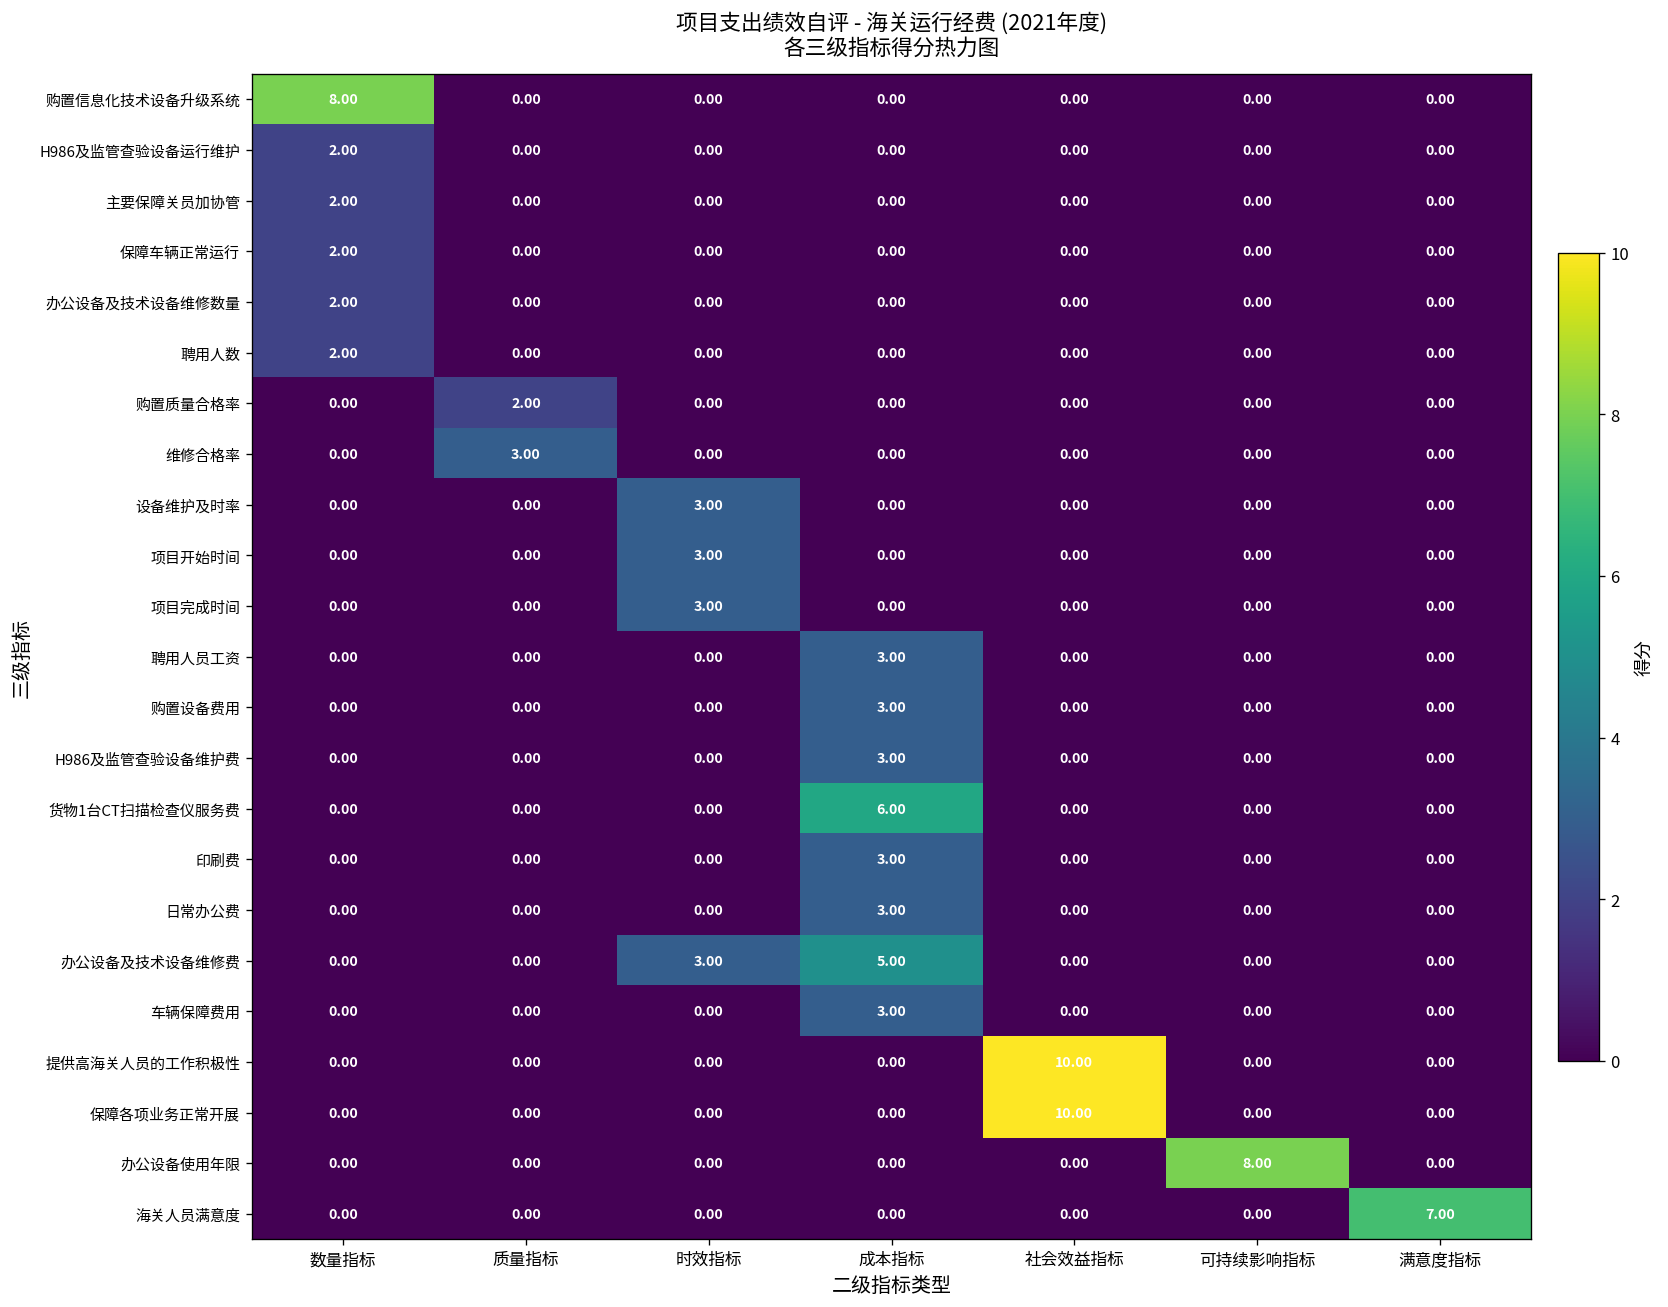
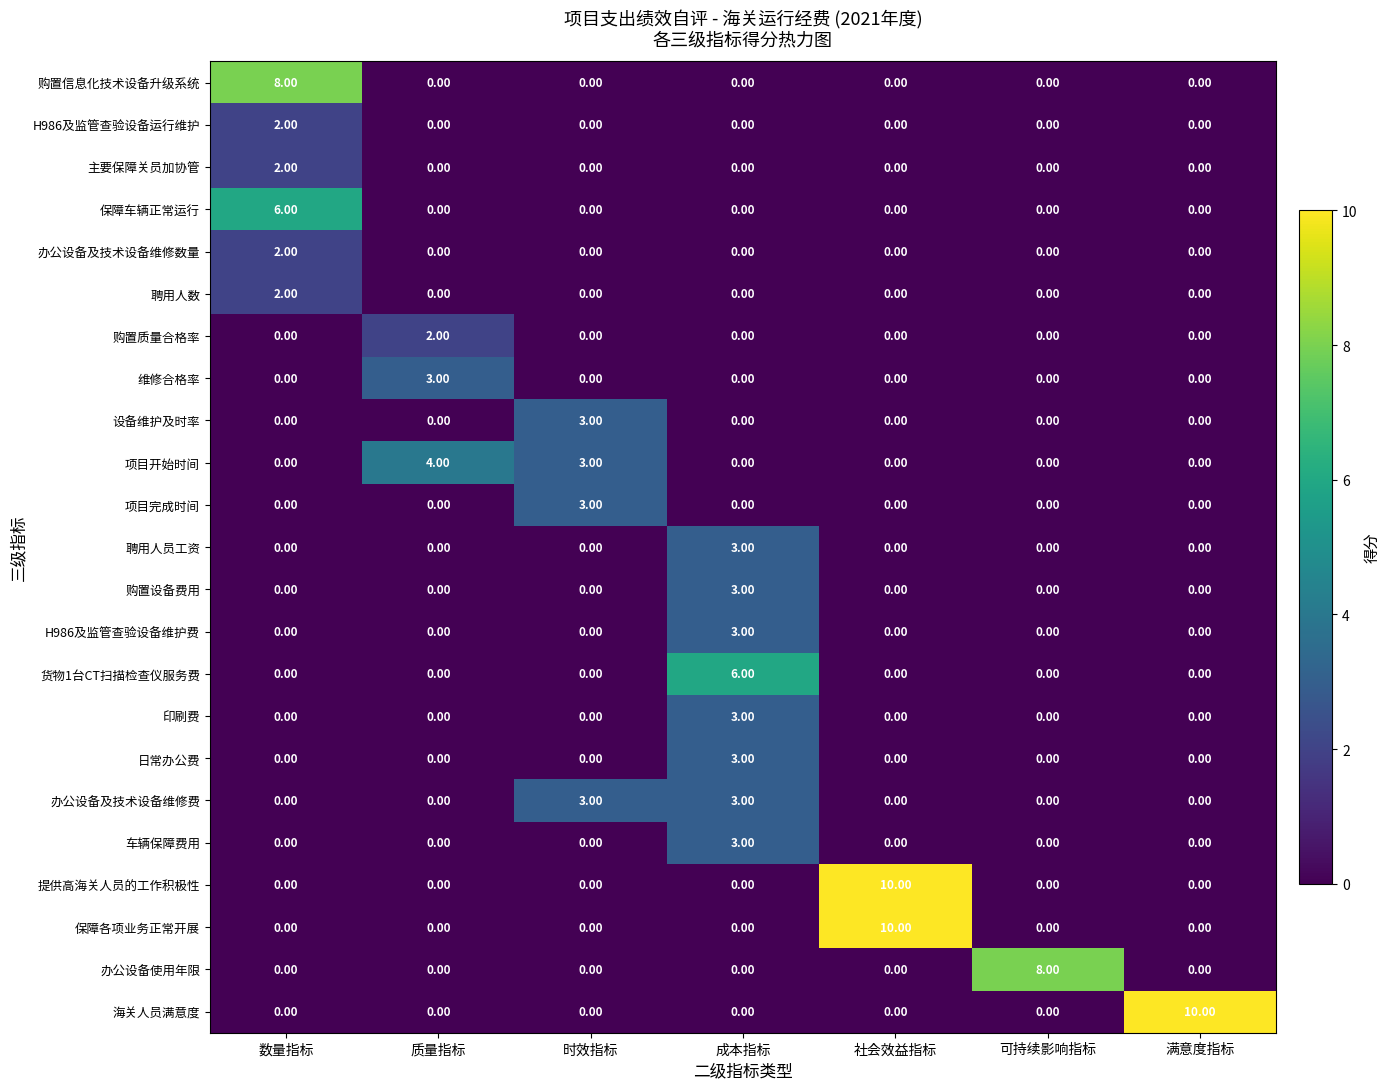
  {
    "购置信息化技术设备升级系统": {
      "数量指标": 8.00,
      "质量指标": 0.00,
      "时效指标": 0.00,
      "成本指标": 0.00,
      "社会效益指标": 0.00,
      "可持续影响指标": 0.00,
      "满意度指标": 0.00
    },
    "H986及监管查验设备运行维护": {
      "数量指标": 2.00,
      "质量指标": 0.00,
      "时效指标": 0.00,
      "成本指标": 0.00,
      "社会效益指标": 0.00,
      "可持续影响指标": 0.00,
      "满意度指标": 0.00
    },
    "主要保障关员加协管": {
      "数量指标": 2.00,
      "质量指标": 0.00,
      "时效指标": 0.00,
      "成本指标": 0.00,
      "社会效益指标": 0.00,
      "可持续影响指标": 0.00,
      "满意度指标": 0.00
    },
    "保障车辆正常运行": {
-     "数量指标": 2.00,
+     "数量指标": 6.00,
      "质量指标": 0.00,
      "时效指标": 0.00,
      "成本指标": 0.00,
      "社会效益指标": 0.00,
      "可持续影响指标": 0.00,
      "满意度指标": 0.00
    },
    "办公设备及技术设备维修数量": {
      "数量指标": 2.00,
      "质量指标": 0.00,
      "时效指标": 0.00,
      "成本指标": 0.00,
      "社会效益指标": 0.00,
      "可持续影响指标": 0.00,
      "满意度指标": 0.00
    },
    "聘用人数": {
      "数量指标": 2.00,
      "质量指标": 0.00,
      "时效指标": 0.00,
      "成本指标": 0.00,
      "社会效益指标": 0.00,
      "可持续影响指标": 0.00,
      "满意度指标": 0.00
    },
    "购置质量合格率": {
      "数量指标": 0.00,
      "质量指标": 2.00,
      "时效指标": 0.00,
      "成本指标": 0.00,
      "社会效益指标": 0.00,
      "可持续影响指标": 0.00,
      "满意度指标": 0.00
    },
    "维修合格率": {
      "数量指标": 0.00,
      "质量指标": 3.00,
      "时效指标": 0.00,
      "成本指标": 0.00,
      "社会效益指标": 0.00,
      "可持续影响指标": 0.00,
      "满意度指标": 0.00
    },
    "设备维护及时率": {
      "数量指标": 0.00,
      "质量指标": 0.00,
      "时效指标": 3.00,
      "成本指标": 0.00,
      "社会效益指标": 0.00,
      "可持续影响指标": 0.00,
      "满意度指标": 0.00
    },
    "项目开始时间": {
      "数量指标": 0.00,
-     "质量指标": 0.00,
+     "质量指标": 4.00,
      "时效指标": 3.00,
      "成本指标": 0.00,
      "社会效益指标": 0.00,
      "可持续影响指标": 0.00,
      "满意度指标": 0.00
    },
    "项目完成时间": {
      "数量指标": 0.00,
      "质量指标": 0.00,
      "时效指标": 3.00,
      "成本指标": 0.00,
      "社会效益指标": 0.00,
      "可持续影响指标": 0.00,
      "满意度指标": 0.00
    },
    "聘用人员工资": {
      "数量指标": 0.00,
      "质量指标": 0.00,
      "时效指标": 0.00,
      "成本指标": 3.00,
      "社会效益指标": 0.00,
      "可持续影响指标": 0.00,
      "满意度指标": 0.00
    },
    "购置设备费用": {
      "数量指标": 0.00,
      "质量指标": 0.00,
      "时效指标": 0.00,
      "成本指标": 3.00,
      "社会效益指标": 0.00,
      "可持续影响指标": 0.00,
      "满意度指标": 0.00
    },
    "H986及监管查验设备维护费": {
      "数量指标": 0.00,
      "质量指标": 0.00,
      "时效指标": 0.00,
      "成本指标": 3.00,
      "社会效益指标": 0.00,
      "可持续影响指标": 0.00,
      "满意度指标": 0.00
    },
    "货物1台CT扫描检查仪服务费": {
      "数量指标": 0.00,
      "质量指标": 0.00,
      "时效指标": 0.00,
      "成本指标": 6.00,
      "社会效益指标": 0.00,
      "可持续影响指标": 0.00,
      "满意度指标": 0.00
    },
    "印刷费": {
      "数量指标": 0.00,
      "质量指标": 0.00,
      "时效指标": 0.00,
      "成本指标": 3.00,
      "社会效益指标": 0.00,
      "可持续影响指标": 0.00,
      "满意度指标": 0.00
    },
    "日常办公费": {
      "数量指标": 0.00,
      "质量指标": 0.00,
      "时效指标": 0.00,
      "成本指标": 3.00,
      "社会效益指标": 0.00,
      "可持续影响指标": 0.00,
      "满意度指标": 0.00
    },
    "办公设备及技术设备维修费": {
      "数量指标": 0.00,
      "质量指标": 0.00,
      "时效指标": 3.00,
-     "成本指标": 5.00,
+     "成本指标": 3.00,
      "社会效益指标": 0.00,
      "可持续影响指标": 0.00,
      "满意度指标": 0.00
    },
    "车辆保障费用": {
      "数量指标": 0.00,
      "质量指标": 0.00,
      "时效指标": 0.00,
      "成本指标": 3.00,
      "社会效益指标": 0.00,
      "可持续影响指标": 0.00,
      "满意度指标": 0.00
    },
    "提供高海关人员的工作积极性": {
      "数量指标": 0.00,
      "质量指标": 0.00,
      "时效指标": 0.00,
      "成本指标": 0.00,
      "社会效益指标": 10.00,
      "可持续影响指标": 0.00,
      "满意度指标": 0.00
    },
    "保障各项业务正常开展": {
      "数量指标": 0.00,
      "质量指标": 0.00,
      "时效指标": 0.00,
      "成本指标": 0.00,
      "社会效益指标": 10.00,
      "可持续影响指标": 0.00,
      "满意度指标": 0.00
    },
    "办公设备使用年限": {
      "数量指标": 0.00,
      "质量指标": 0.00,
      "时效指标": 0.00,
      "成本指标": 0.00,
      "社会效益指标": 0.00,
      "可持续影响指标": 8.00,
      "满意度指标": 0.00
    },
    "海关人员满意度": {
      "数量指标": 0.00,
      "质量指标": 0.00,
      "时效指标": 0.00,
      "成本指标": 0.00,
      "社会效益指标": 0.00,
      "可持续影响指标": 0.00,
-     "满意度指标": 7.00
+     "满意度指标": 10.00
    }
  }
